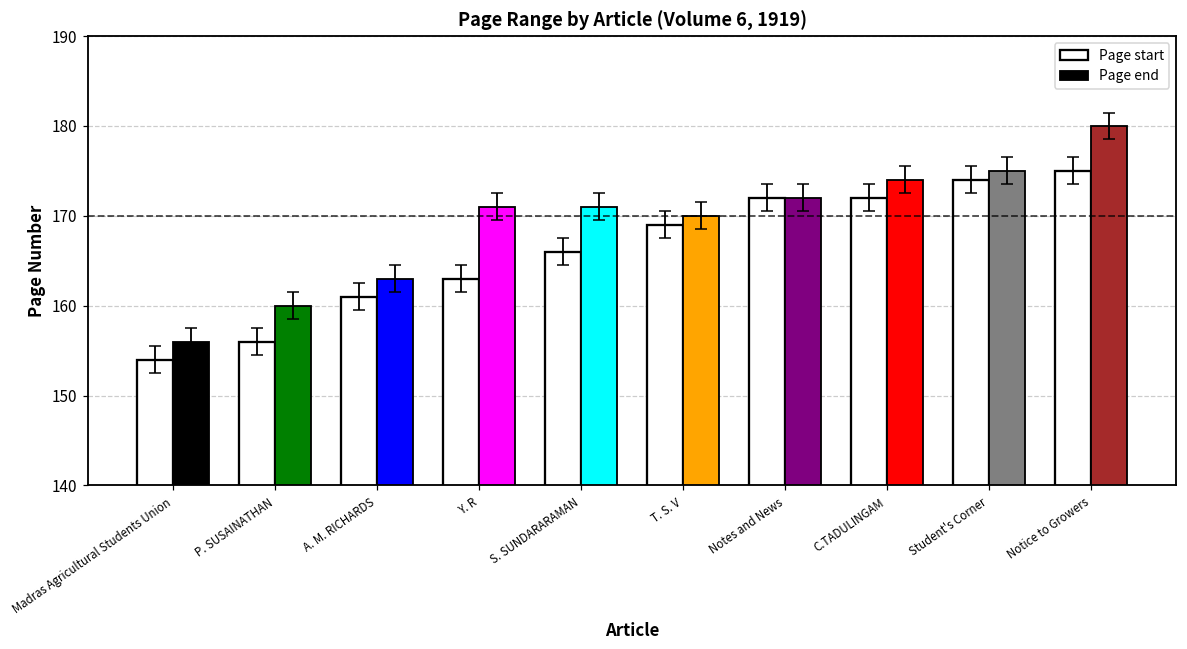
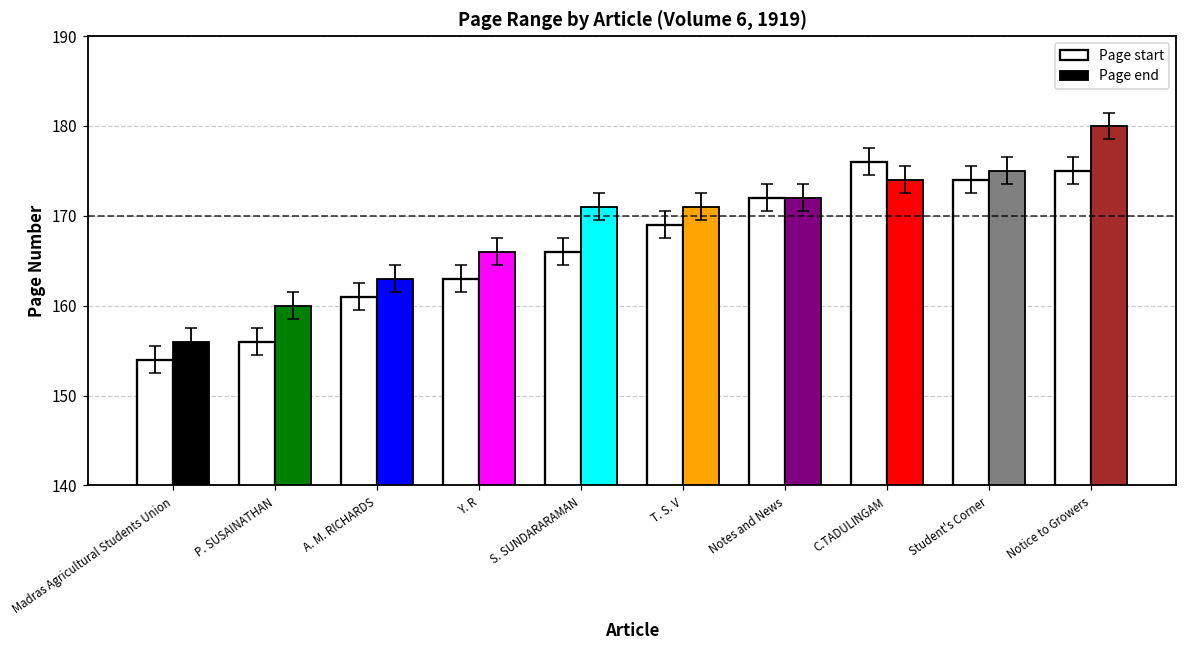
  {
    "Page start": {
      "Madras Agricultural Students Union": 154,
      "P. SUSAINATHAN": 156,
      "A. M. RICHARDS": 161,
      "Y. R": 163,
      "S. SUNDARARAMAN": 166,
      "T. S. V": 169,
      "Notes and News": 172,
-     "C.TADULINGAM": 172,
+     "C.TADULINGAM": 176,
      "Student's Corner": 174,
      "Notice to Growers": 175
    },
    "Page end": {
      "Madras Agricultural Students Union": 156,
      "P. SUSAINATHAN": 160,
      "A. M. RICHARDS": 163,
-     "Y. R": 171,
+     "Y. R": 166,
      "S. SUNDARARAMAN": 171,
-     "T. S. V": 170,
+     "T. S. V": 171,
      "Notes and News": 172,
      "C.TADULINGAM": 174,
      "Student's Corner": 175,
      "Notice to Growers": 180
    }
  }
